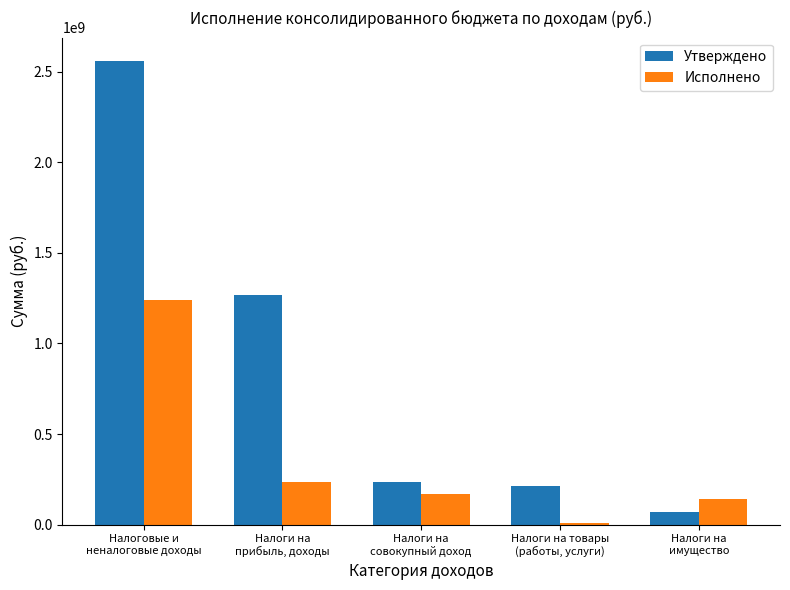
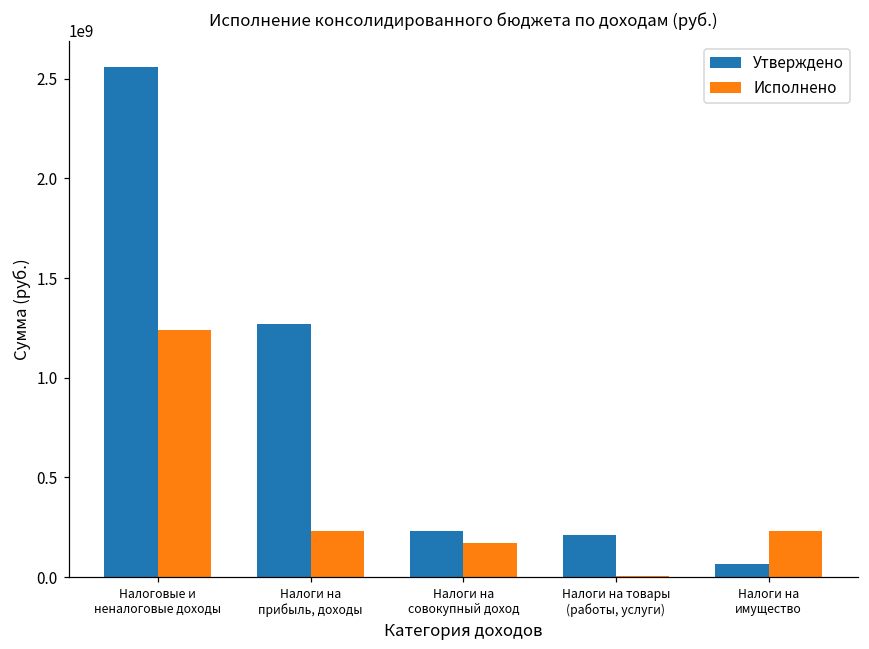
  {
    "Утверждено": {
      "Налоговые и неналоговые доходы": 2560000000,
      "Налоги на прибыль, доходы": 1270000000,
      "Налоги на совокупный доход": 230000000,
      "Налоги на товары (работы, услуги)": 210000000,
      "Налоги на имущество": 70000000
    },
    "Исполнено": {
      "Налоговые и неналоговые доходы": 1240000000,
      "Налоги на прибыль, доходы": 230000000,
      "Налоги на совокупный доход": 170000000,
-     "Налоги на имущество": 140000000
+     "Налоги на имущество": 230000000
    }
  }
